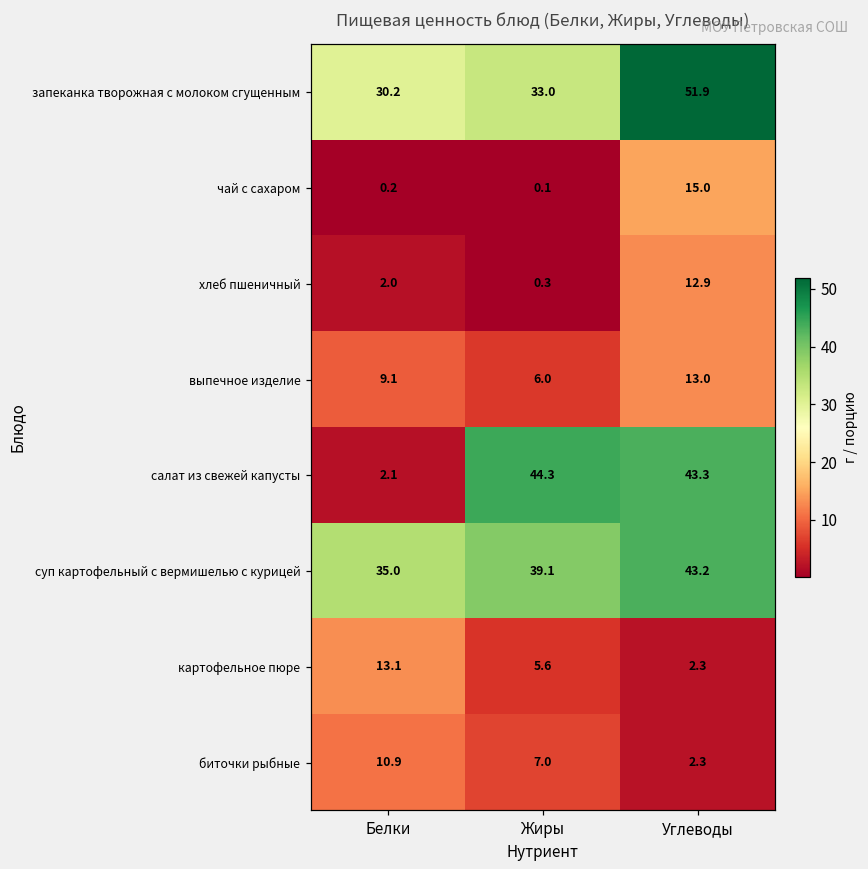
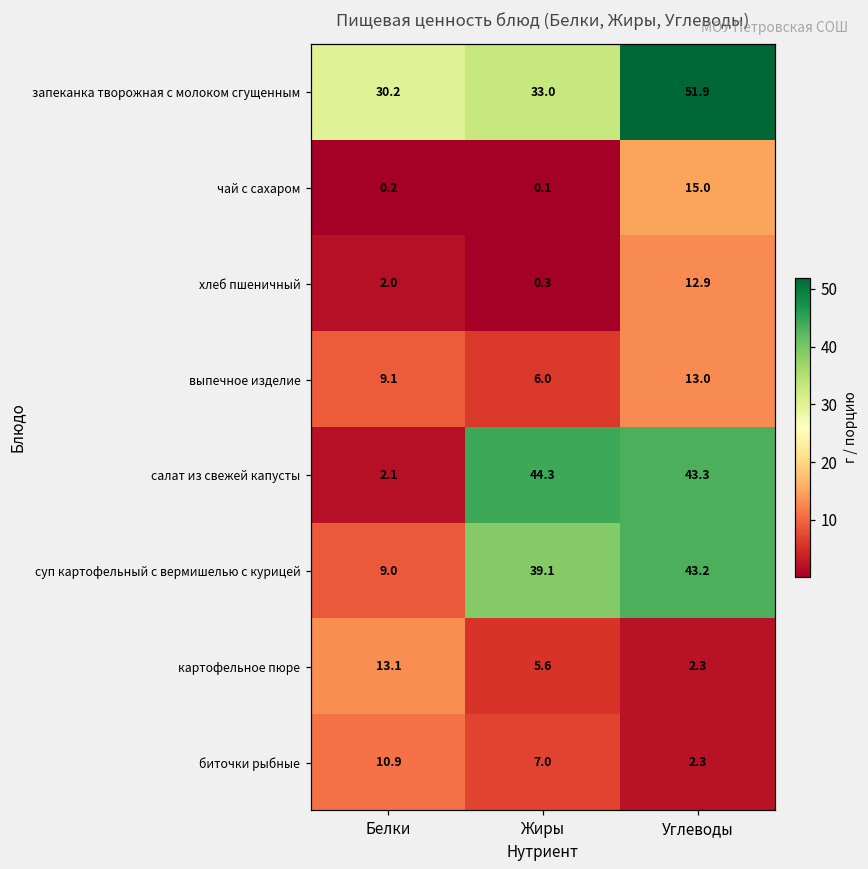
  {
    "запеканка творожная с молоком сгущенным": {
      "Белки": 30.2,
      "Жиры": 33.0,
      "Углеводы": 51.9
    },
    "чай с сахаром": {
      "Белки": 0.2,
      "Жиры": 0.1,
      "Углеводы": 15.0
    },
    "хлеб пшеничный": {
      "Белки": 2.0,
      "Жиры": 0.3,
      "Углеводы": 12.9
    },
    "выпечное изделие": {
      "Белки": 9.1,
      "Жиры": 6.0,
      "Углеводы": 13.0
    },
    "салат из свежей капусты": {
      "Белки": 2.1,
      "Жиры": 44.3,
      "Углеводы": 43.3
    },
    "суп картофельный с вермишелью с курицей": {
-     "Белки": 35.0,
+     "Белки": 9.0,
      "Жиры": 39.1,
      "Углеводы": 43.2
    },
    "картофельное пюре": {
      "Белки": 13.1,
      "Жиры": 5.6,
      "Углеводы": 2.3
    },
    "биточки рыбные": {
      "Белки": 10.9,
      "Жиры": 7.0,
      "Углеводы": 2.3
    }
  }
